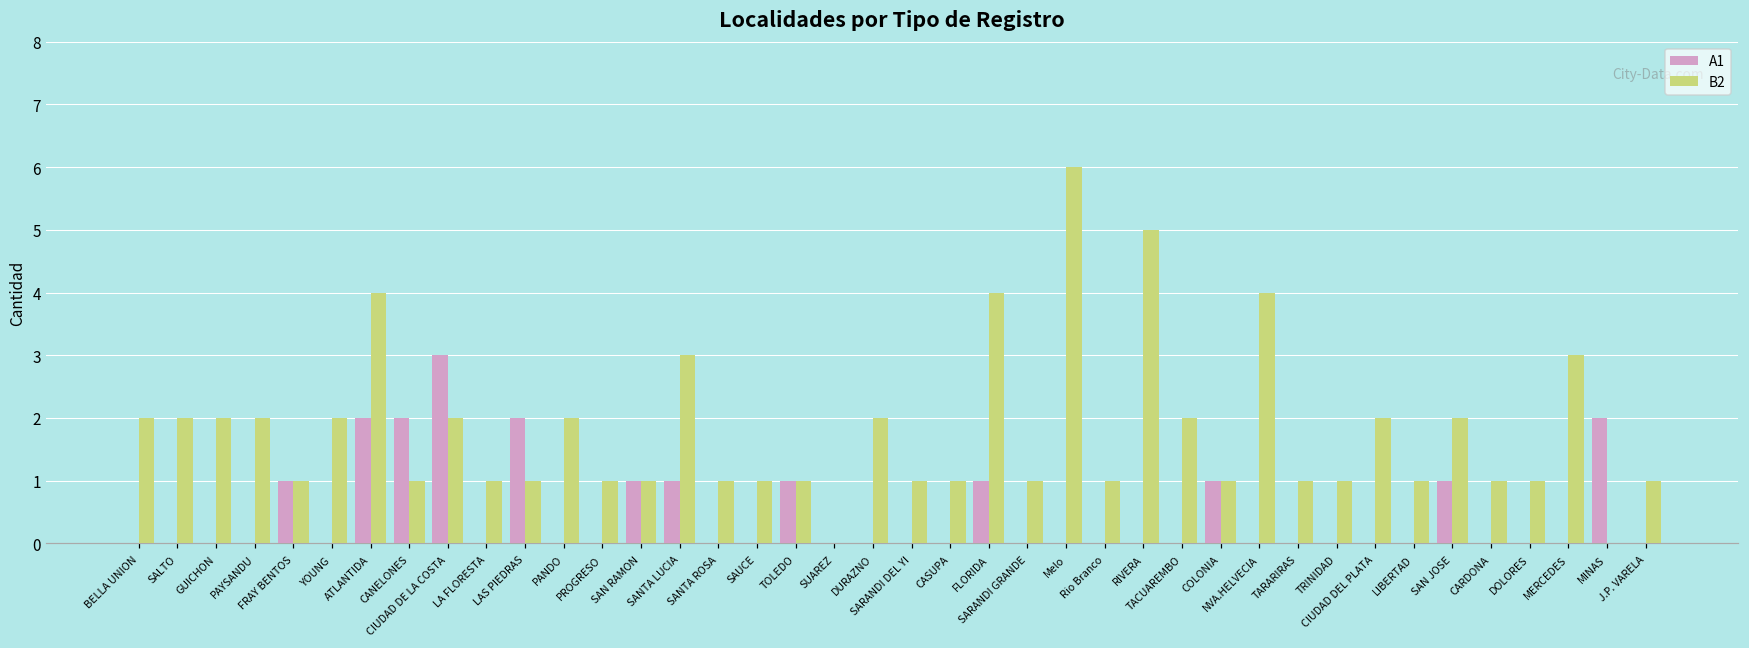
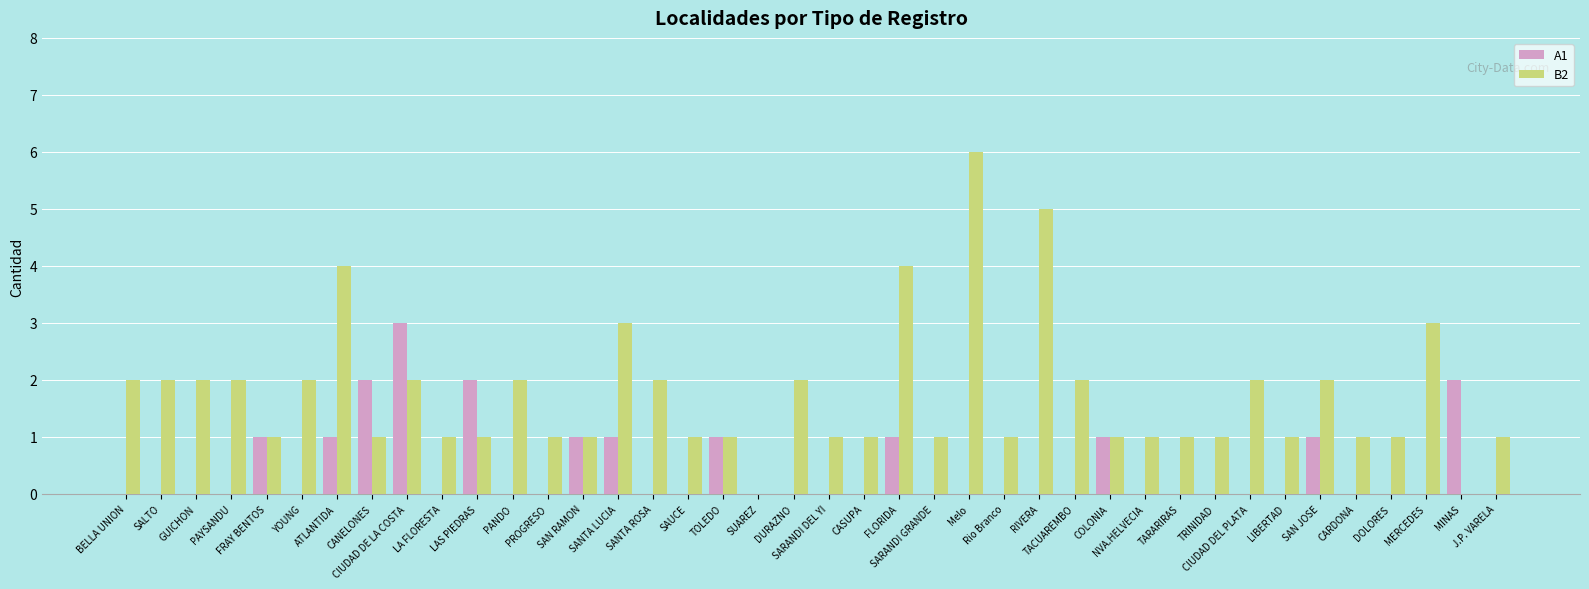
  {
    "A1": {
      "BELLA UNION": 0,
      "SALTO": 0,
      "GUICHON": 0,
      "PAYSANDU": 0,
      "FRAY BENTOS": 1,
      "YOUNG": 0,
-     "ATLANTIDA": 2,
+     "ATLANTIDA": 1,
      "CANELONES": 2,
      "CIUDAD DE LA COSTA": 3,
      "LA FLORESTA": 0,
      "LAS PIEDRAS": 2,
      "PANDO": 0,
      "PROGRESO": 0,
      "SAN RAMON": 1,
      "SANTA LUCIA": 1,
      "SANTA ROSA": 0,
      "SAUCE": 0,
      "TOLEDO": 1,
      "SUAREZ": 0,
      "DURAZNO": 0,
      "SARANDI DEL YI": 0,
      "CASUPA": 0,
      "FLORIDA": 1,
      "SARANDI GRANDE": 0,
      "Melo": 0,
      "Rio Branco": 0,
      "RIVERA": 0,
      "TACUAREMBO": 0,
      "COLONIA": 1,
      "NVA.HELVECIA": 0,
      "TARARIRAS": 0,
      "TRINIDAD": 0,
      "CIUDAD DEL PLATA": 0,
      "LIBERTAD": 0,
      "SAN JOSE": 1,
      "CARDONA": 0,
      "DOLORES": 0,
      "MERCEDES": 0,
      "MINAS": 2,
      "J.P. VARELA": 0
    },
    "B2": {
      "BELLA UNION": 2,
      "SALTO": 2,
      "GUICHON": 2,
      "PAYSANDU": 2,
      "FRAY BENTOS": 1,
      "YOUNG": 2,
      "ATLANTIDA": 4,
      "CANELONES": 1,
      "CIUDAD DE LA COSTA": 2,
      "LA FLORESTA": 1,
      "LAS PIEDRAS": 1,
      "PANDO": 2,
      "PROGRESO": 1,
      "SAN RAMON": 1,
      "SANTA LUCIA": 3,
-     "SANTA ROSA": 1,
+     "SANTA ROSA": 2,
      "SAUCE": 1,
      "TOLEDO": 1,
      "SUAREZ": 0,
      "DURAZNO": 2,
      "SARANDI DEL YI": 1,
      "CASUPA": 1,
      "FLORIDA": 4,
      "SARANDI GRANDE": 1,
      "Melo": 6,
      "Rio Branco": 1,
      "RIVERA": 5,
      "TACUAREMBO": 2,
      "COLONIA": 1,
-     "NVA.HELVECIA": 4,
+     "NVA.HELVECIA": 1,
      "TARARIRAS": 1,
      "TRINIDAD": 1,
      "CIUDAD DEL PLATA": 2,
      "LIBERTAD": 1,
      "SAN JOSE": 2,
      "CARDONA": 1,
      "DOLORES": 1,
      "MERCEDES": 3,
      "MINAS": 0,
      "J.P. VARELA": 1
    }
  }
